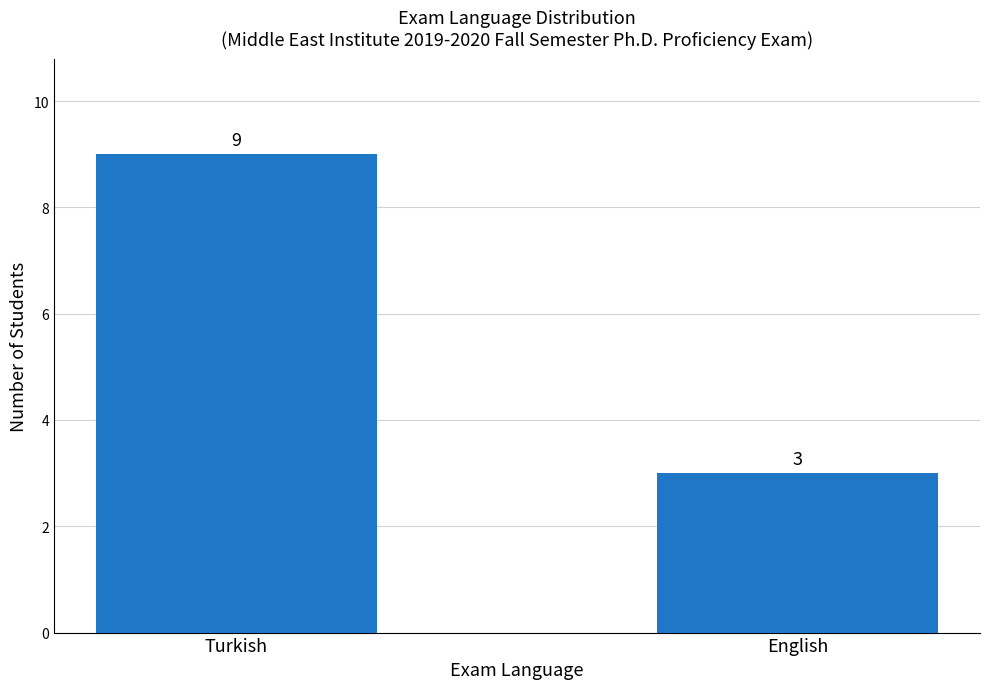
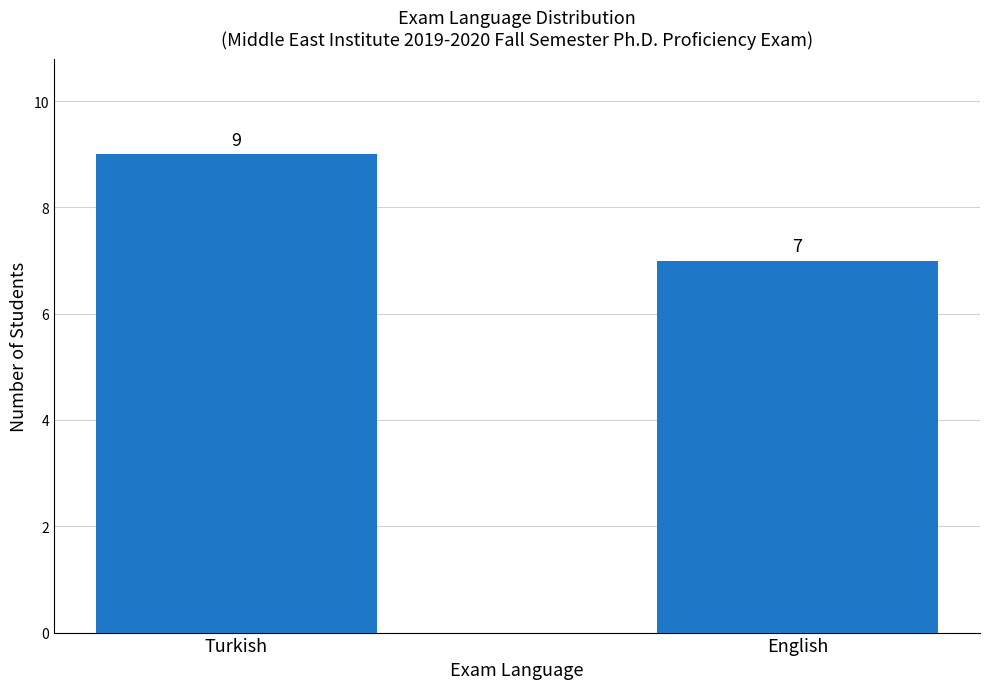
  {
    "Turkish": 9,
-   "English": 3
+   "English": 7
  }
